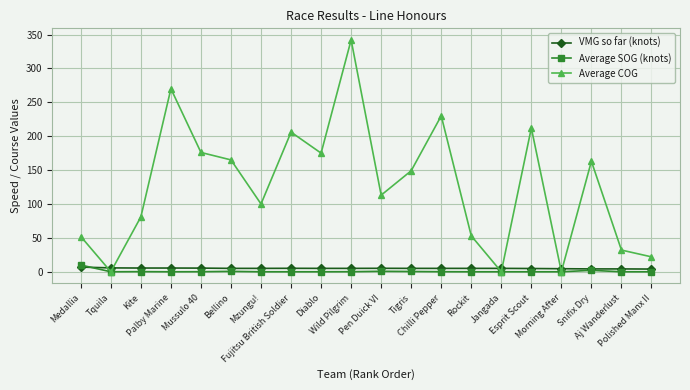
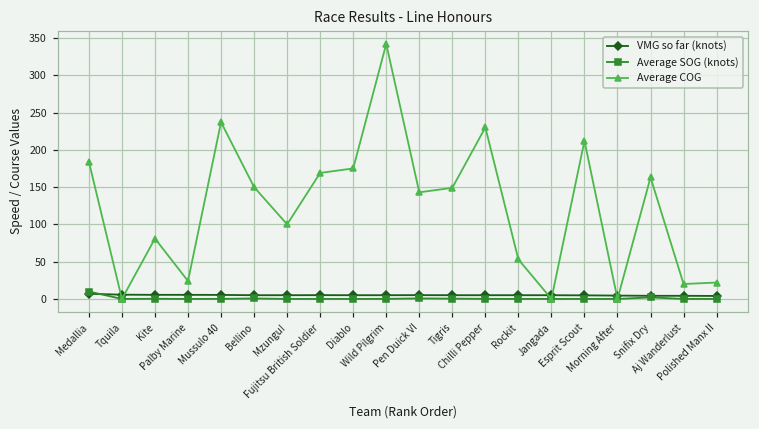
  {
    "Average COG": {
-     "Medallia": 50,
+     "Medallia": 180,
      "Kite": 80,
-     "Palby Marine": 270,
-     "Mussulo 40": 180,
-     "Bellino": 170,
+     "Palby Marine": 20,
+     "Mussulo 40": 240,
+     "Bellino": 150,
      "Mzungu!": 100,
-     "Fujitsu British Soldier": 210,
+     "Fujitsu British Soldier": 170,
      "Diablo": 180,
      "Wild Pilgrim": 340,
-     "Pen Duick VI": 110,
+     "Pen Duick VI": 140,
      "Tigris": 150,
      "Chilli Pepper": 230,
      "Rockit": 50,
      "Esprit Scout": 210,
      "Snifix Dry": 160,
-     "Aj Wanderlust": 30,
+     "Aj Wanderlust": 20,
      "Polished Manx II": 20
    }
  }
